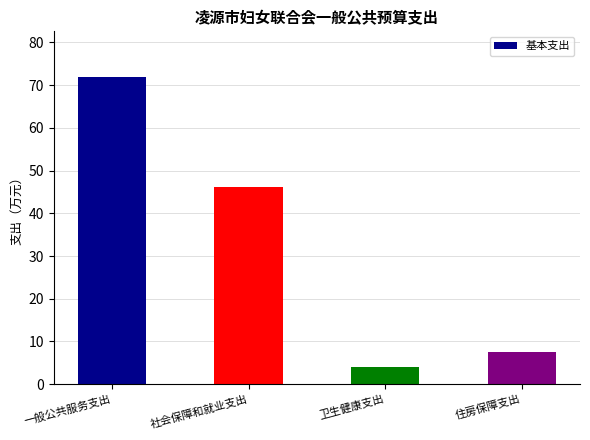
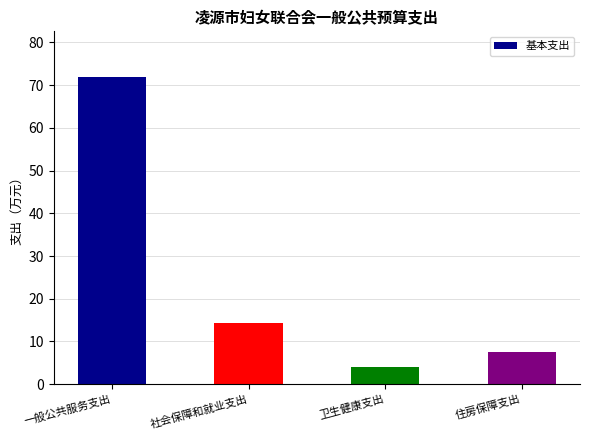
  {
    "一般公共服务支出": 72,
-   "社会保障和就业支出": 46,
+   "社会保障和就业支出": 14,
    "卫生健康支出": 4,
    "住房保障支出": 8
  }
